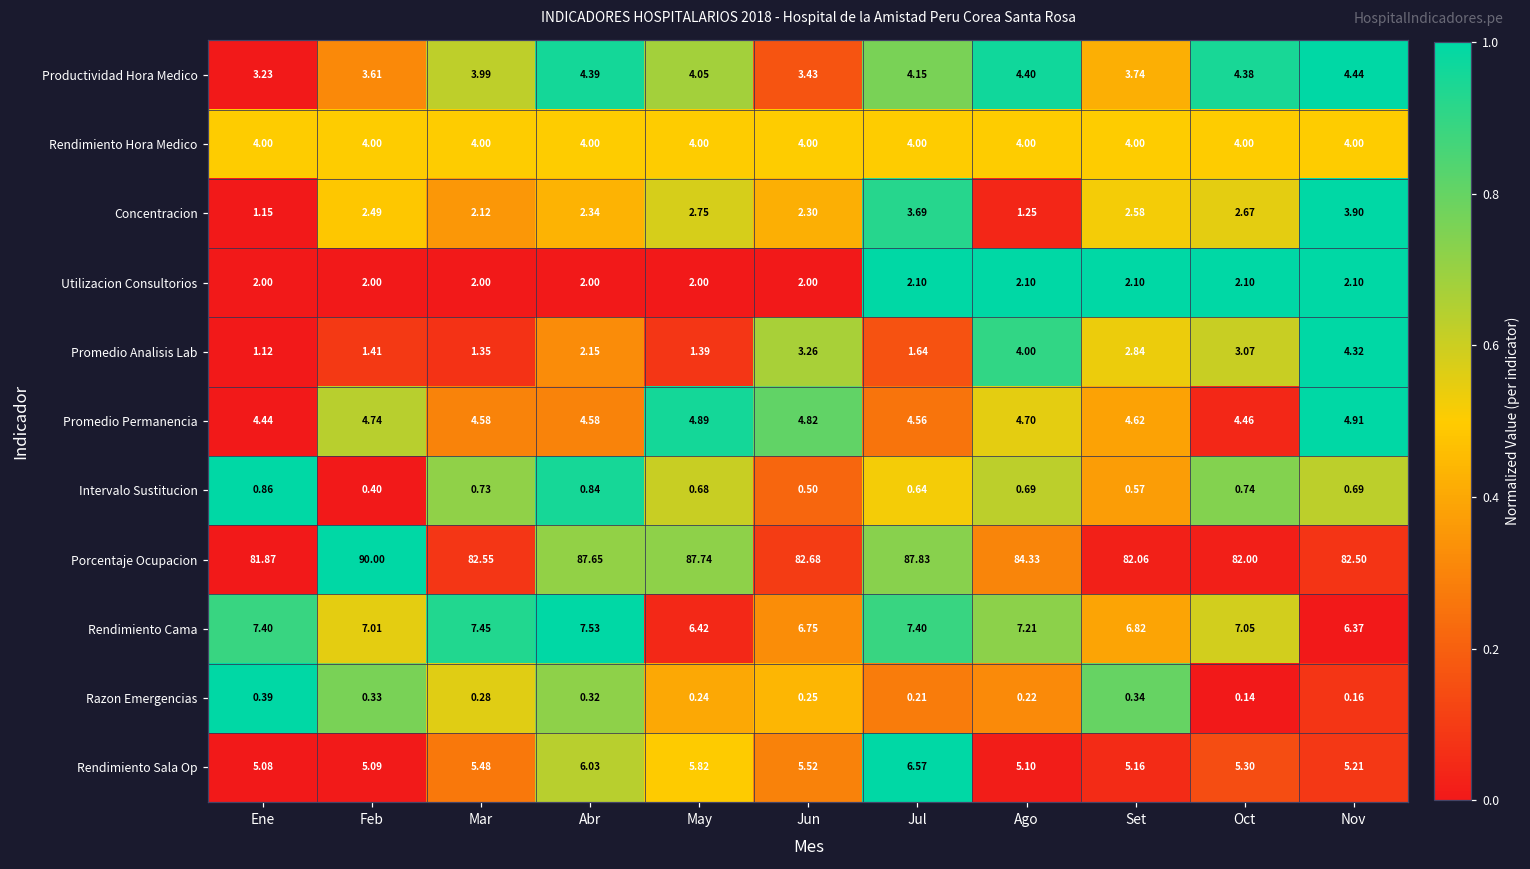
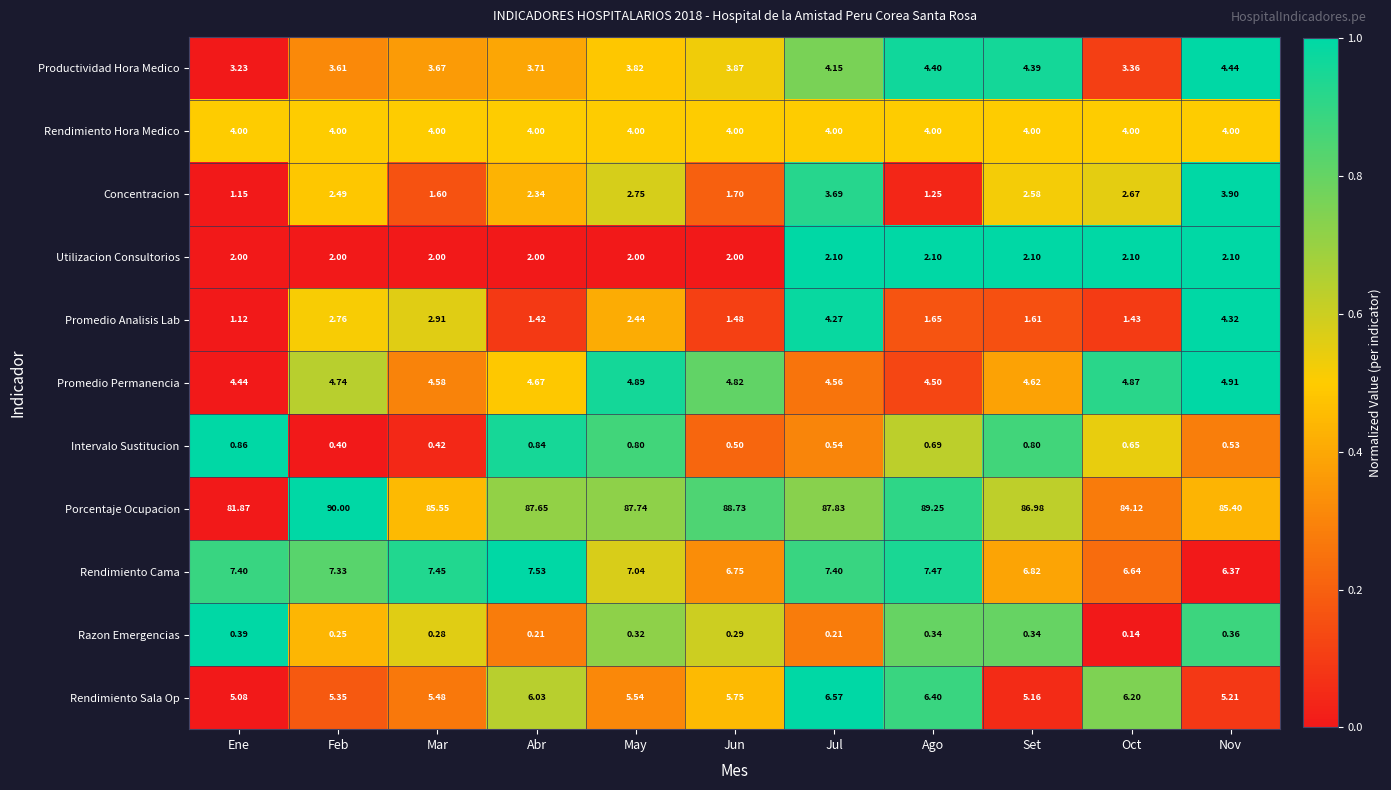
  {
    "Productividad Hora Medico": {
      "Ene": 3.23,
      "Feb": 3.61,
-     "Mar": 3.99,
-     "Abr": 4.39,
-     "May": 4.05,
-     "Jun": 3.43,
+     "Mar": 3.67,
+     "Abr": 3.71,
+     "May": 3.82,
+     "Jun": 3.87,
      "Jul": 4.15,
      "Ago": 4.40,
-     "Set": 3.74,
-     "Oct": 4.38,
+     "Set": 4.39,
+     "Oct": 3.36,
      "Nov": 4.44
    },
    "Rendimiento Hora Medico": {
      "Ene": 4.00,
      "Feb": 4.00,
      "Mar": 4.00,
      "Abr": 4.00,
      "May": 4.00,
      "Jun": 4.00,
      "Jul": 4.00,
      "Ago": 4.00,
      "Set": 4.00,
      "Oct": 4.00,
      "Nov": 4.00
    },
    "Concentracion": {
      "Ene": 1.15,
      "Feb": 2.49,
-     "Mar": 2.12,
+     "Mar": 1.60,
      "Abr": 2.34,
      "May": 2.75,
-     "Jun": 2.30,
+     "Jun": 1.70,
      "Jul": 3.69,
      "Ago": 1.25,
      "Set": 2.58,
      "Oct": 2.67,
      "Nov": 3.90
    },
    "Utilizacion Consultorios": {
      "Ene": 2.00,
      "Feb": 2.00,
      "Mar": 2.00,
      "Abr": 2.00,
      "May": 2.00,
      "Jun": 2.00,
      "Jul": 2.10,
      "Ago": 2.10,
      "Set": 2.10,
      "Oct": 2.10,
      "Nov": 2.10
    },
    "Promedio Analisis Lab": {
      "Ene": 1.12,
-     "Feb": 1.41,
-     "Mar": 1.35,
-     "Abr": 2.15,
-     "May": 1.39,
-     "Jun": 3.26,
-     "Jul": 1.64,
-     "Ago": 4.00,
-     "Set": 2.84,
-     "Oct": 3.07,
+     "Feb": 2.76,
+     "Mar": 2.91,
+     "Abr": 1.42,
+     "May": 2.44,
+     "Jun": 1.48,
+     "Jul": 4.27,
+     "Ago": 1.65,
+     "Set": 1.61,
+     "Oct": 1.43,
      "Nov": 4.32
    },
    "Promedio Permanencia": {
      "Ene": 4.44,
      "Feb": 4.74,
      "Mar": 4.58,
-     "Abr": 4.58,
+     "Abr": 4.67,
      "May": 4.89,
      "Jun": 4.82,
      "Jul": 4.56,
-     "Ago": 4.70,
+     "Ago": 4.50,
      "Set": 4.62,
-     "Oct": 4.46,
+     "Oct": 4.87,
      "Nov": 4.91
    },
    "Intervalo Sustitucion": {
      "Ene": 0.86,
      "Feb": 0.40,
-     "Mar": 0.73,
+     "Mar": 0.42,
      "Abr": 0.84,
-     "May": 0.68,
+     "May": 0.80,
      "Jun": 0.50,
-     "Jul": 0.64,
+     "Jul": 0.54,
      "Ago": 0.69,
-     "Set": 0.57,
-     "Oct": 0.74,
-     "Nov": 0.69
+     "Set": 0.80,
+     "Oct": 0.65,
+     "Nov": 0.53
    },
    "Porcentaje Ocupacion": {
      "Ene": 81.87,
      "Feb": 90.00,
-     "Mar": 82.55,
+     "Mar": 85.55,
      "Abr": 87.65,
      "May": 87.74,
-     "Jun": 82.68,
+     "Jun": 88.73,
      "Jul": 87.83,
-     "Ago": 84.33,
-     "Set": 82.06,
-     "Oct": 82.00,
-     "Nov": 82.50
+     "Ago": 89.25,
+     "Set": 86.98,
+     "Oct": 84.12,
+     "Nov": 85.40
    },
    "Rendimiento Cama": {
      "Ene": 7.40,
-     "Feb": 7.01,
+     "Feb": 7.33,
      "Mar": 7.45,
      "Abr": 7.53,
-     "May": 6.42,
+     "May": 7.04,
      "Jun": 6.75,
      "Jul": 7.40,
-     "Ago": 7.21,
+     "Ago": 7.47,
      "Set": 6.82,
-     "Oct": 7.05,
+     "Oct": 6.64,
      "Nov": 6.37
    },
    "Razon Emergencias": {
      "Ene": 0.39,
-     "Feb": 0.33,
+     "Feb": 0.25,
      "Mar": 0.28,
-     "Abr": 0.32,
-     "May": 0.24,
-     "Jun": 0.25,
+     "Abr": 0.21,
+     "May": 0.32,
+     "Jun": 0.29,
      "Jul": 0.21,
-     "Ago": 0.22,
+     "Ago": 0.34,
      "Set": 0.34,
      "Oct": 0.14,
-     "Nov": 0.16
+     "Nov": 0.36
    },
    "Rendimiento Sala Op": {
      "Ene": 5.08,
-     "Feb": 5.09,
+     "Feb": 5.35,
      "Mar": 5.48,
      "Abr": 6.03,
-     "May": 5.82,
-     "Jun": 5.52,
+     "May": 5.54,
+     "Jun": 5.75,
      "Jul": 6.57,
-     "Ago": 5.10,
+     "Ago": 6.40,
      "Set": 5.16,
-     "Oct": 5.30,
+     "Oct": 6.20,
      "Nov": 5.21
    }
  }
